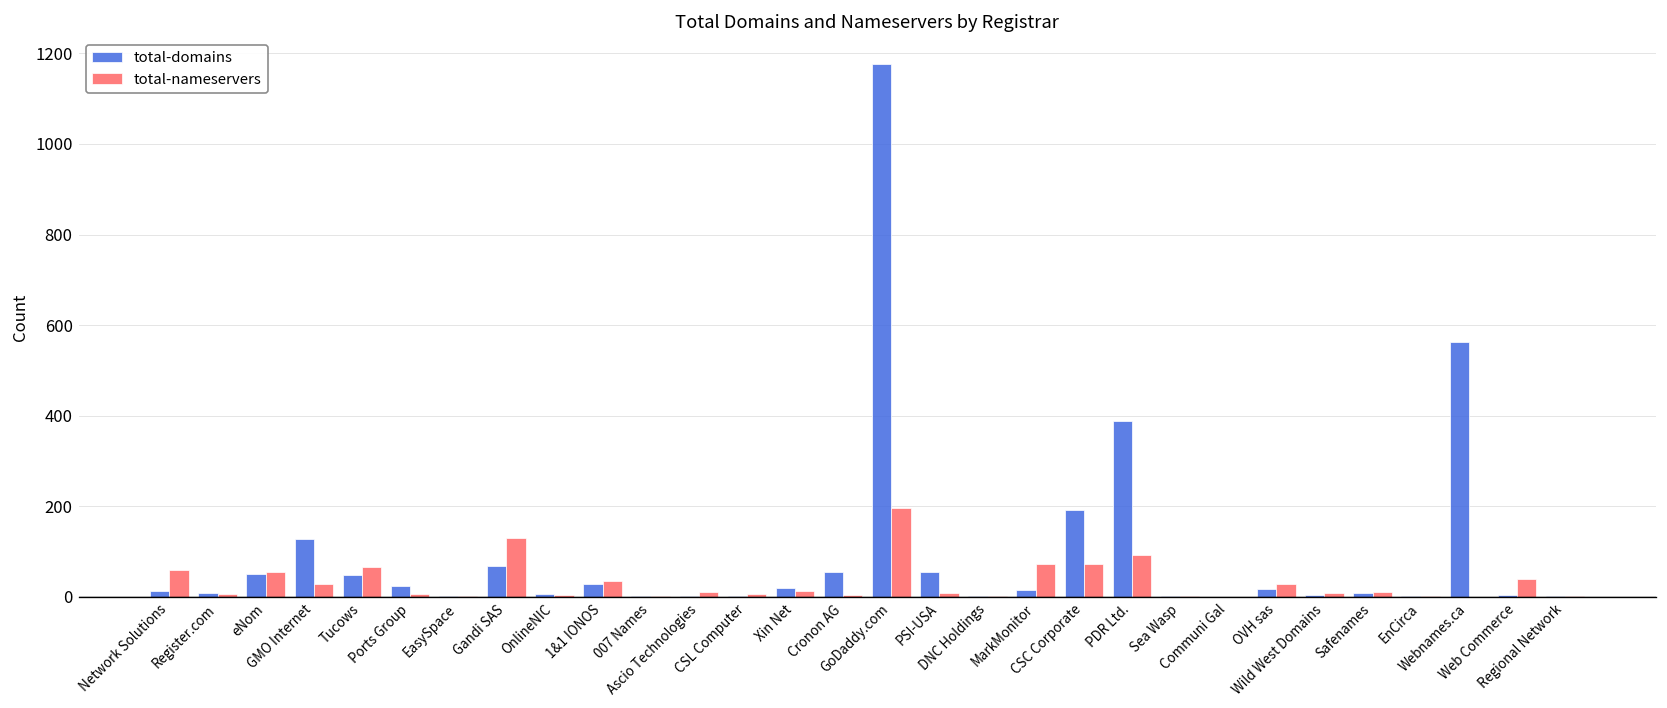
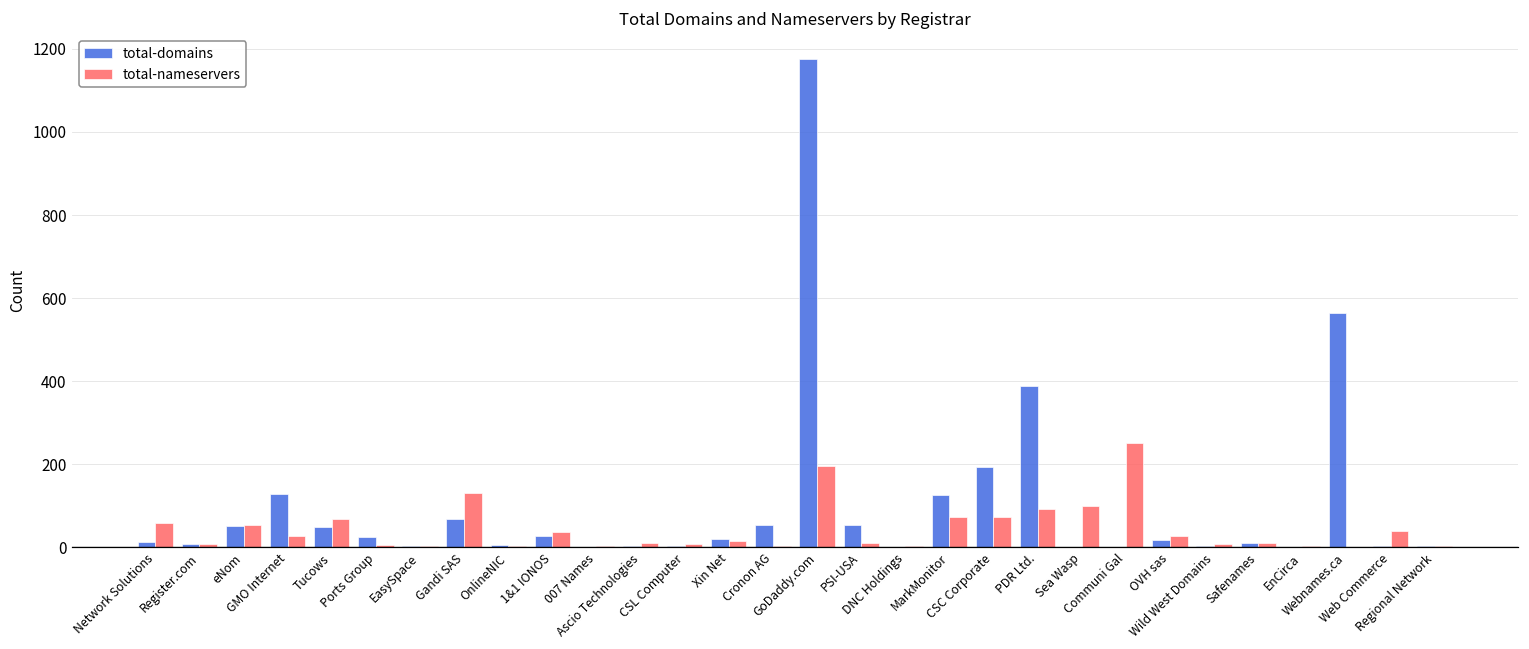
  {
    "total-domains": {
      "Network Solutions": 10,
      "Register.com": 10,
      "eNom": 50,
      "GMO Internet": 130,
      "Tucows": 50,
      "Ports Group": 20,
      "Gandi SAS": 70,
      "1&1 IONOS": 30,
      "Xin Net": 20,
      "Cronon AG": 50,
      "GoDaddy.com": 1180,
      "PSI-USA": 50,
-     "MarkMonitor": 20,
+     "MarkMonitor": 130,
      "CSC Corporate": 190,
      "PDR Ltd.": 390,
      "Communi Gal": 0,
      "OVH sas": 20,
      "Safenames": 10,
      "Webnames.ca": 560
    },
    "total-nameservers": {
      "Network Solutions": 60,
      "Register.com": 10,
      "eNom": 50,
      "GMO Internet": 30,
      "Tucows": 70,
      "Gandi SAS": 130,
      "1&1 IONOS": 40,
      "Ascio Technologies": 10,
      "CSL Computer": 10,
      "Xin Net": 10,
      "GoDaddy.com": 200,
      "PSI-USA": 10,
      "MarkMonitor": 70,
      "CSC Corporate": 70,
      "PDR Ltd.": 90,
-     "Sea Wasp": 0,
-     "Communi Gal": 0,
+     "Sea Wasp": 100,
+     "Communi Gal": 250,
      "OVH sas": 30,
      "Wild West Domains": 10,
      "Safenames": 10,
      "Webnames.ca": 0,
      "Web Commerce": 40
    }
  }
